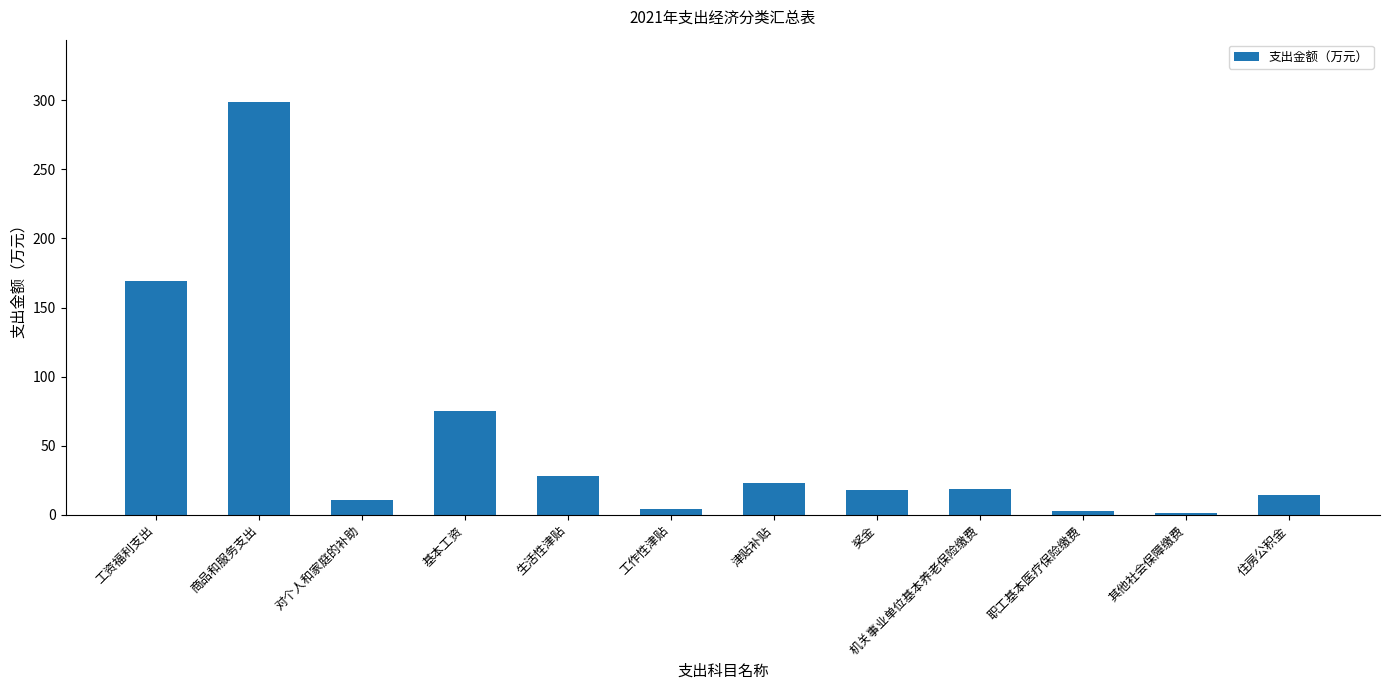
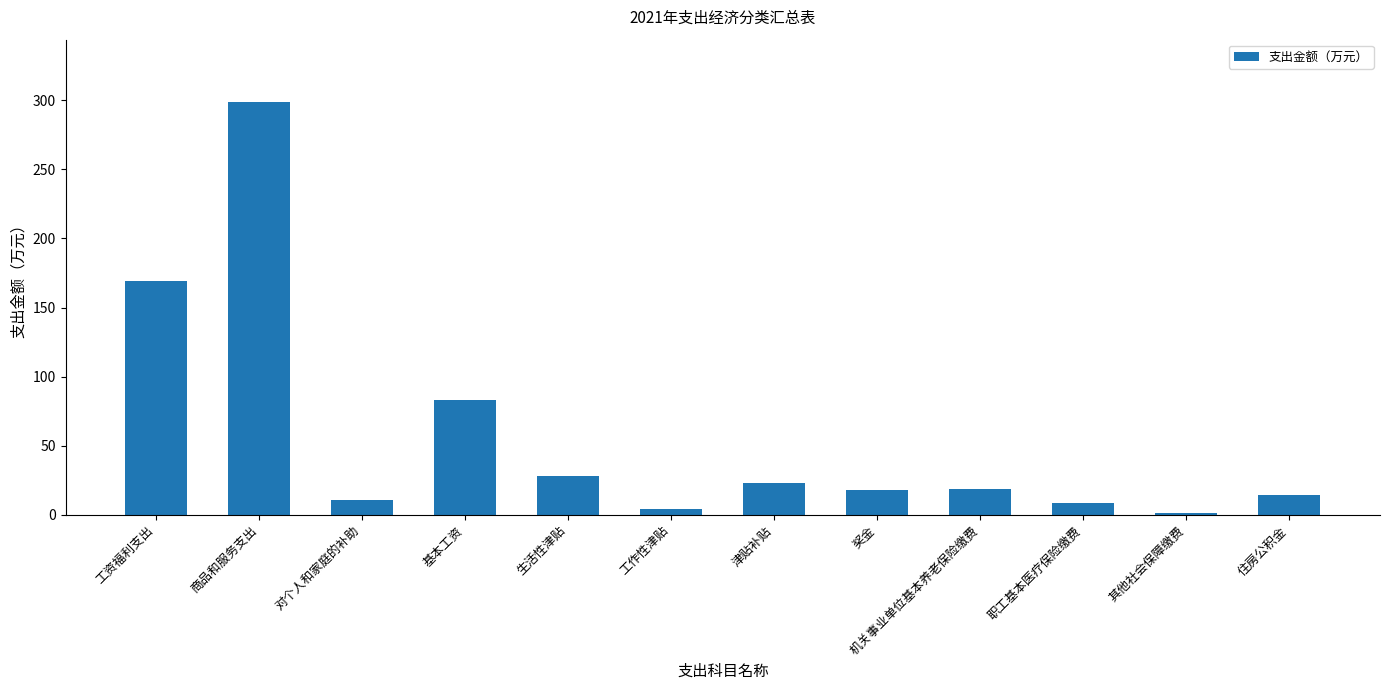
  {
    "工资福利支出": 169,
    "商品和服务支出": 299,
    "对个人和家庭的补助": 11,
-   "基本工资": 75,
+   "基本工资": 83,
    "生活性津贴": 28,
    "工作性津贴": 4,
    "津贴补贴": 23,
    "奖金": 18,
    "机关事业单位基本养老保险缴费": 19,
-   "职工基本医疗保险缴费": 3,
+   "职工基本医疗保险缴费": 9,
    "住房公积金": 14
  }
